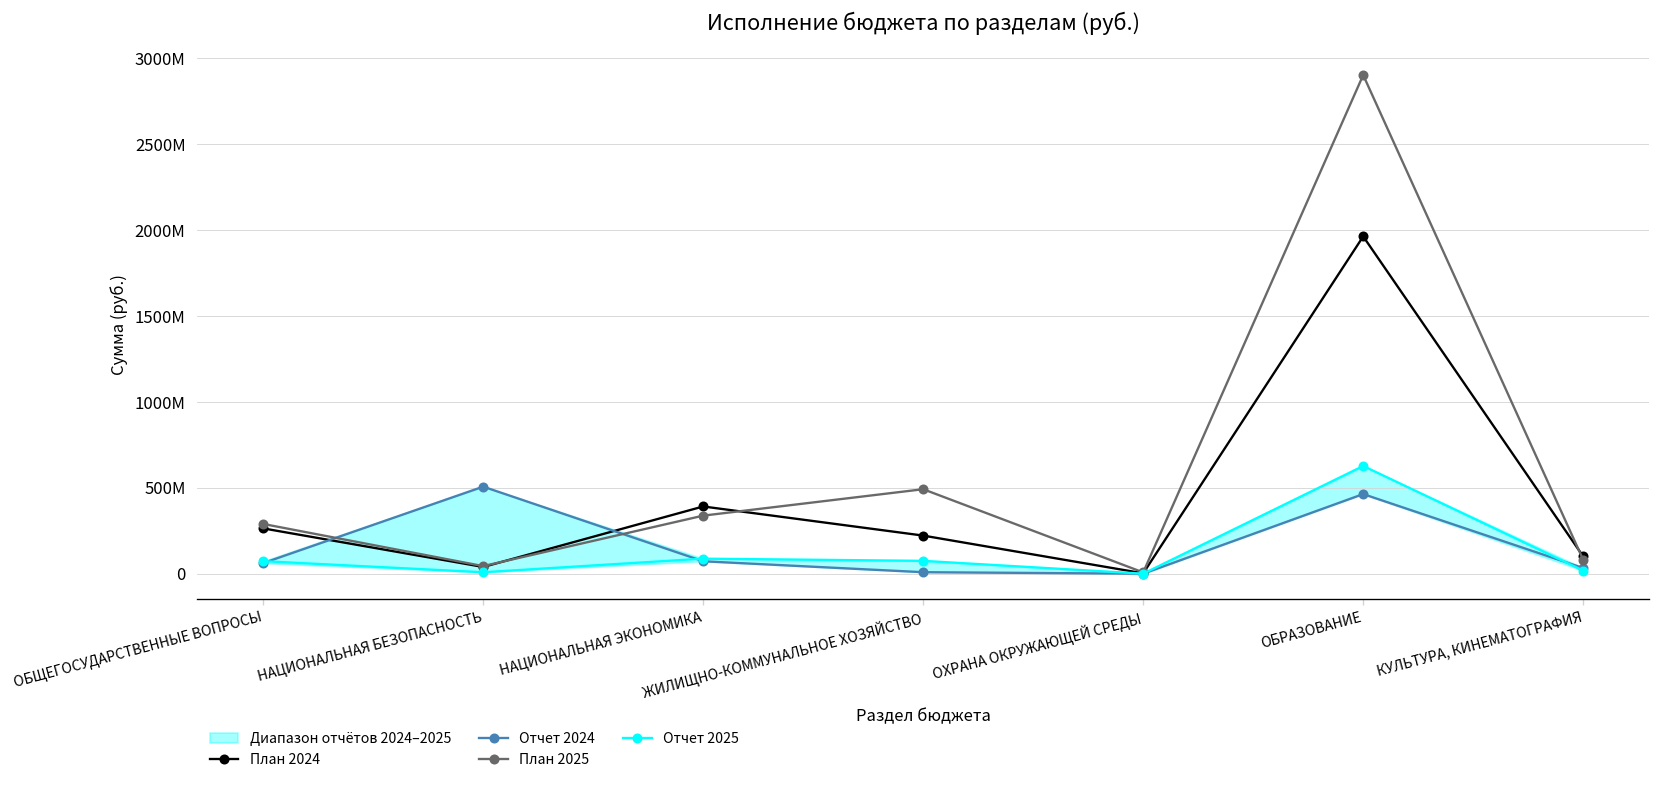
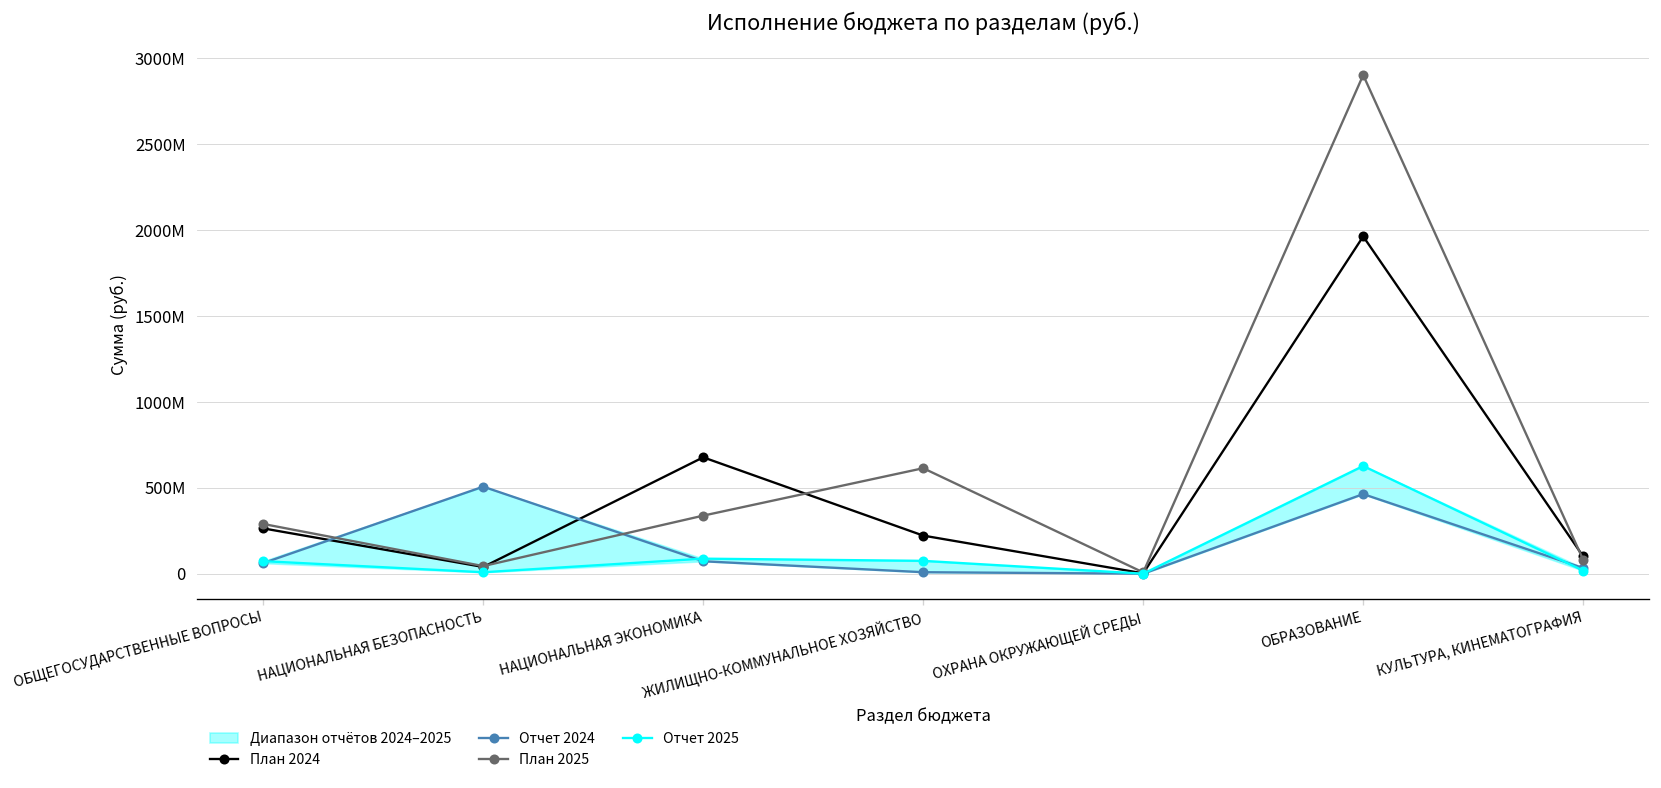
  {
    "План 2024": {
      "ОБЩЕГОСУДАРСТВЕННЫЕ ВОПРОСЫ": 260000000,
-     "НАЦИОНАЛЬНАЯ ЭКОНОМИКА": 390000000,
+     "НАЦИОНАЛЬНАЯ ЭКОНОМИКА": 680000000,
      "ЖИЛИЩНО-КОММУНАЛЬНОЕ ХОЗЯЙСТВО": 220000000,
      "ОБРАЗОВАНИЕ": 1960000000,
      "КУЛЬТУРА, КИНЕМАТОГРАФИЯ": 100000000
    },
    "Отчет 2024": {
      "ЖИЛИЩНО-КОММУНАЛЬНОЕ ХОЗЯЙСТВО": 10000000,
      "ОБРАЗОВАНИЕ": 460000000
    },
    "План 2025": {
      "ОБЩЕГОСУДАРСТВЕННЫЕ ВОПРОСЫ": 290000000,
      "НАЦИОНАЛЬНАЯ ЭКОНОМИКА": 340000000,
-     "ЖИЛИЩНО-КОММУНАЛЬНОЕ ХОЗЯЙСТВО": 490000000,
+     "ЖИЛИЩНО-КОММУНАЛЬНОЕ ХОЗЯЙСТВО": 610000000,
      "ОБРАЗОВАНИЕ": 2900000000,
      "КУЛЬТУРА, КИНЕМАТОГРАФИЯ": 80000000
    }
  }
